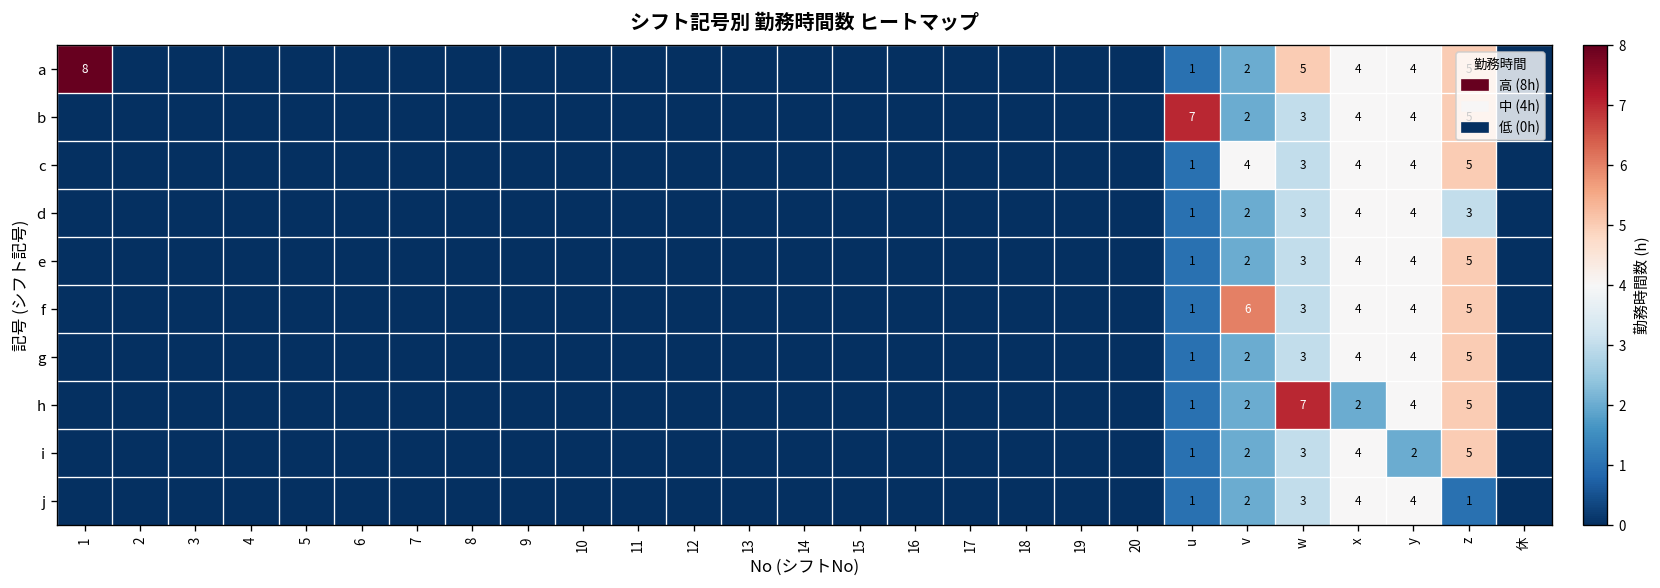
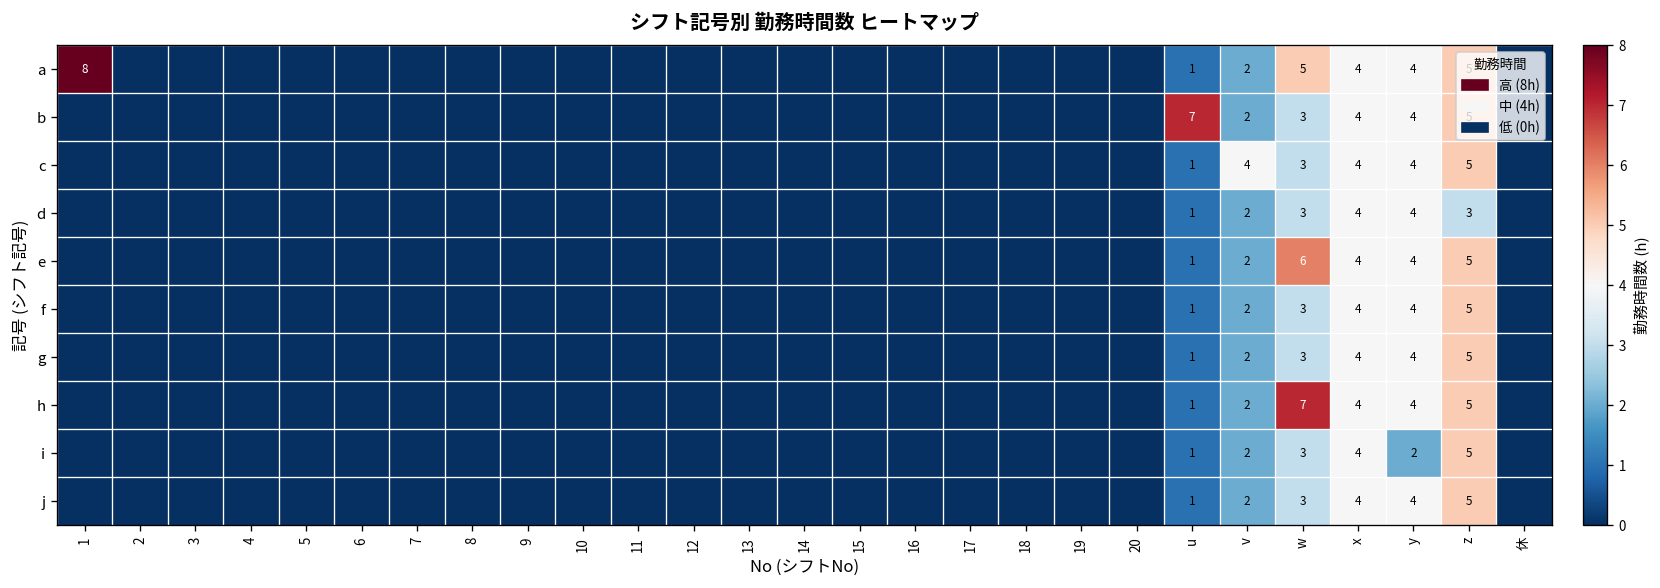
  {
    "a": {
      "1": 8,
      "u": 1,
      "v": 2,
      "w": 5,
      "x": 4,
      "y": 4
    },
    "b": {
      "u": 7,
      "v": 2,
      "w": 3,
      "x": 4,
      "y": 4
    },
    "c": {
      "u": 1,
      "v": 4,
      "w": 3,
      "x": 4,
      "y": 4,
      "z": 5
    },
    "d": {
      "u": 1,
      "v": 2,
      "w": 3,
      "x": 4,
      "y": 4,
      "z": 3
    },
    "e": {
      "u": 1,
      "v": 2,
-     "w": 3,
+     "w": 6,
      "x": 4,
      "y": 4,
      "z": 5
    },
    "f": {
      "u": 1,
-     "v": 6,
+     "v": 2,
      "w": 3,
      "x": 4,
      "y": 4,
      "z": 5
    },
    "g": {
      "u": 1,
      "v": 2,
      "w": 3,
      "x": 4,
      "y": 4,
      "z": 5
    },
    "h": {
      "u": 1,
      "v": 2,
      "w": 7,
-     "x": 2,
+     "x": 4,
      "y": 4,
      "z": 5
    },
    "i": {
      "u": 1,
      "v": 2,
      "w": 3,
      "x": 4,
      "y": 2,
      "z": 5
    },
    "j": {
      "u": 1,
      "v": 2,
      "w": 3,
      "x": 4,
      "y": 4,
-     "z": 1
+     "z": 5
    }
  }
